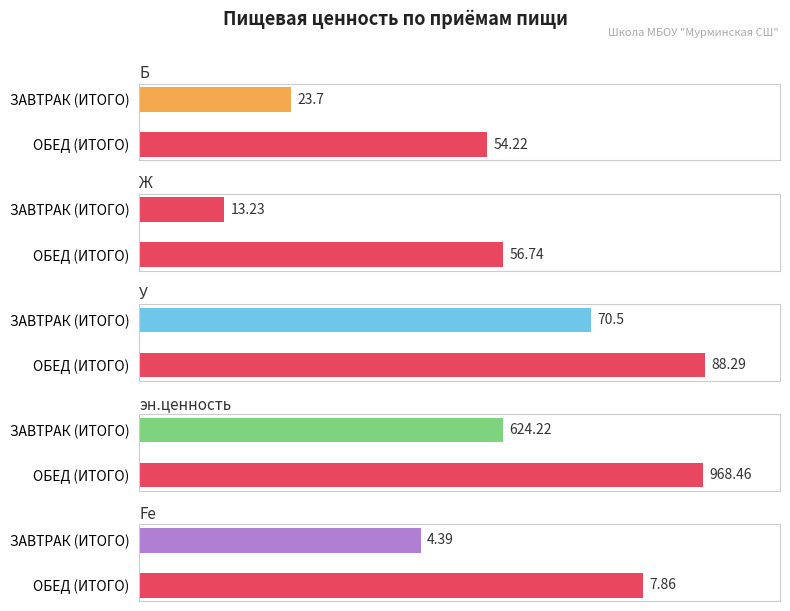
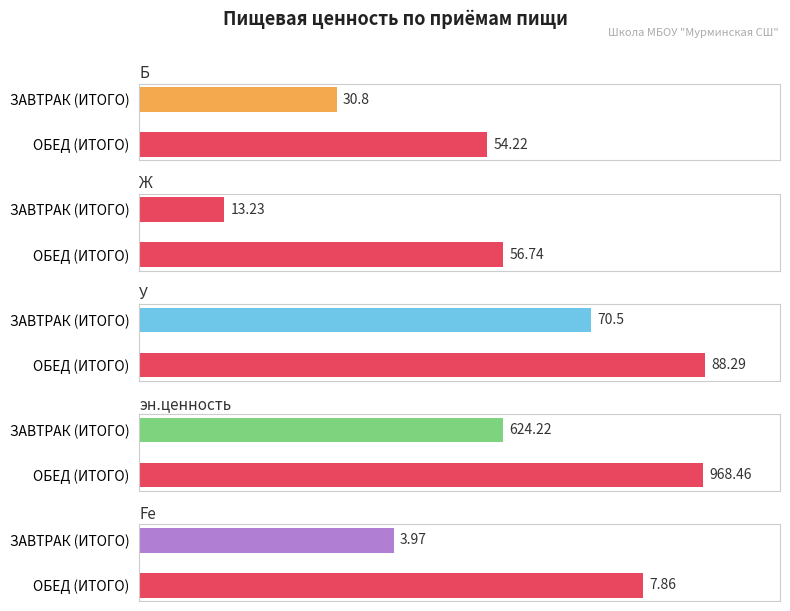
  {
    "Б": {
-     "ЗАВТРАК (ИТОГО)": 23.7,
+     "ЗАВТРАК (ИТОГО)": 30.8,
      "ОБЕД (ИТОГО)": 54.22
    },
    "Ж": {
      "ЗАВТРАК (ИТОГО)": 13.23,
      "ОБЕД (ИТОГО)": 56.74
    },
    "У": {
      "ЗАВТРАК (ИТОГО)": 70.5,
      "ОБЕД (ИТОГО)": 88.29
    },
    "эн.ценность": {
      "ЗАВТРАК (ИТОГО)": 624.22,
      "ОБЕД (ИТОГО)": 968.46
    },
    "Fe": {
-     "ЗАВТРАК (ИТОГО)": 4.39,
+     "ЗАВТРАК (ИТОГО)": 3.97,
      "ОБЕД (ИТОГО)": 7.86
    }
  }
